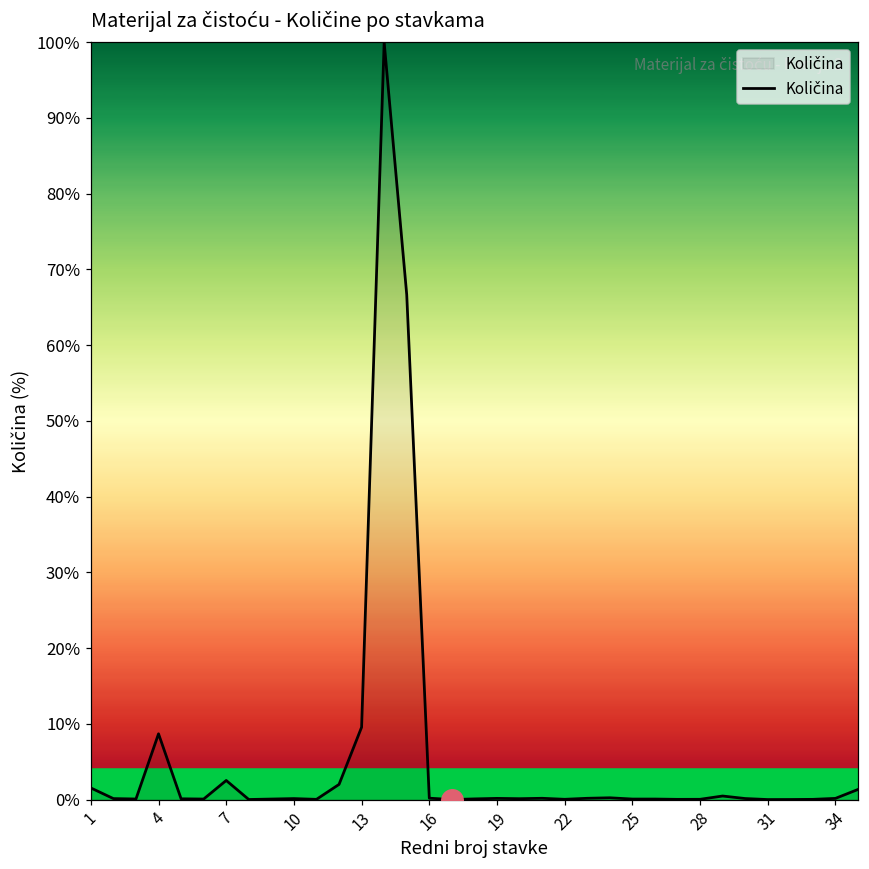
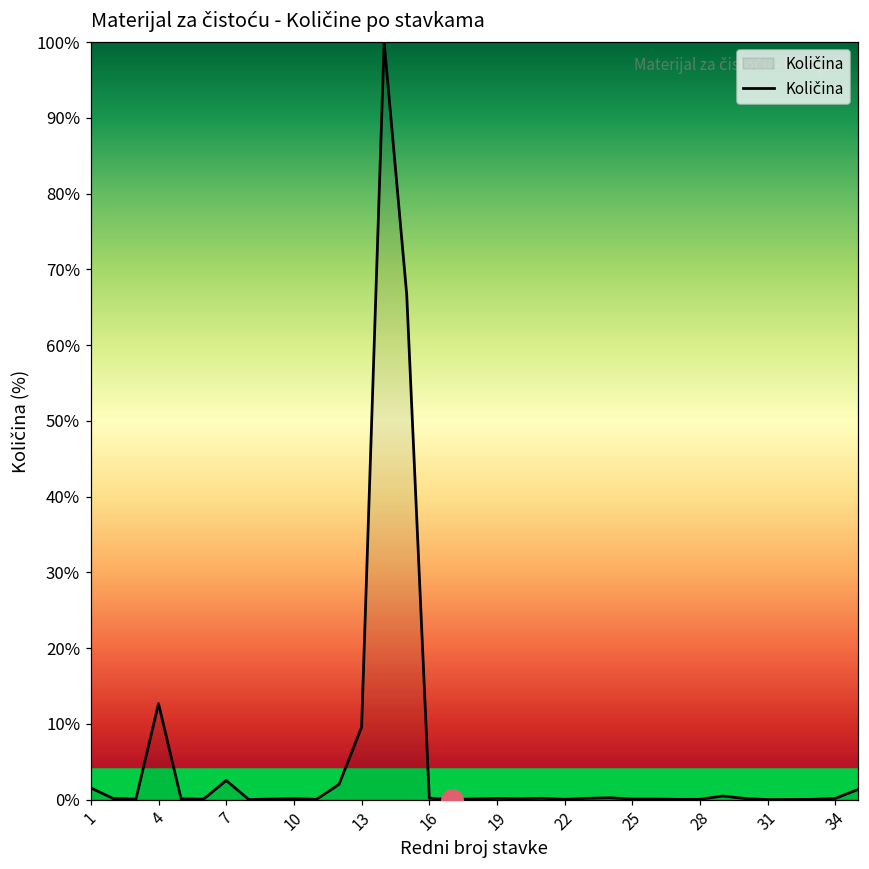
  {
    "Količina": {
-     "4": "9%",
+     "4": "13%",
      "13": "10%"
    }
  }
